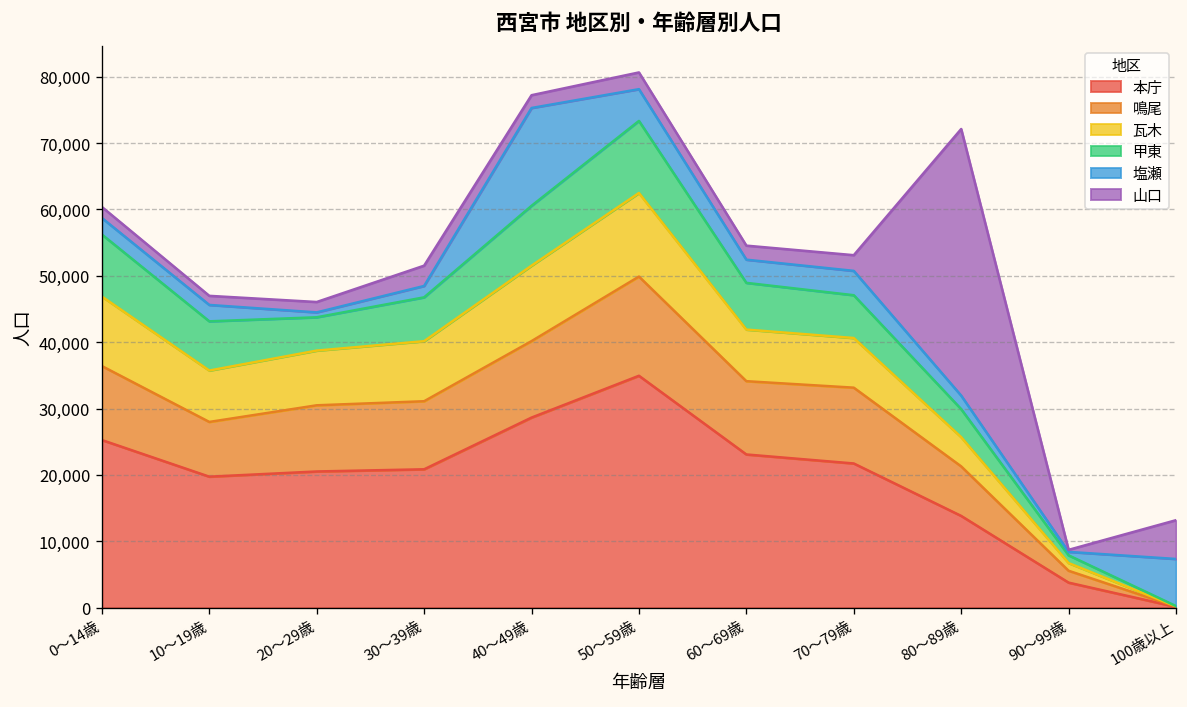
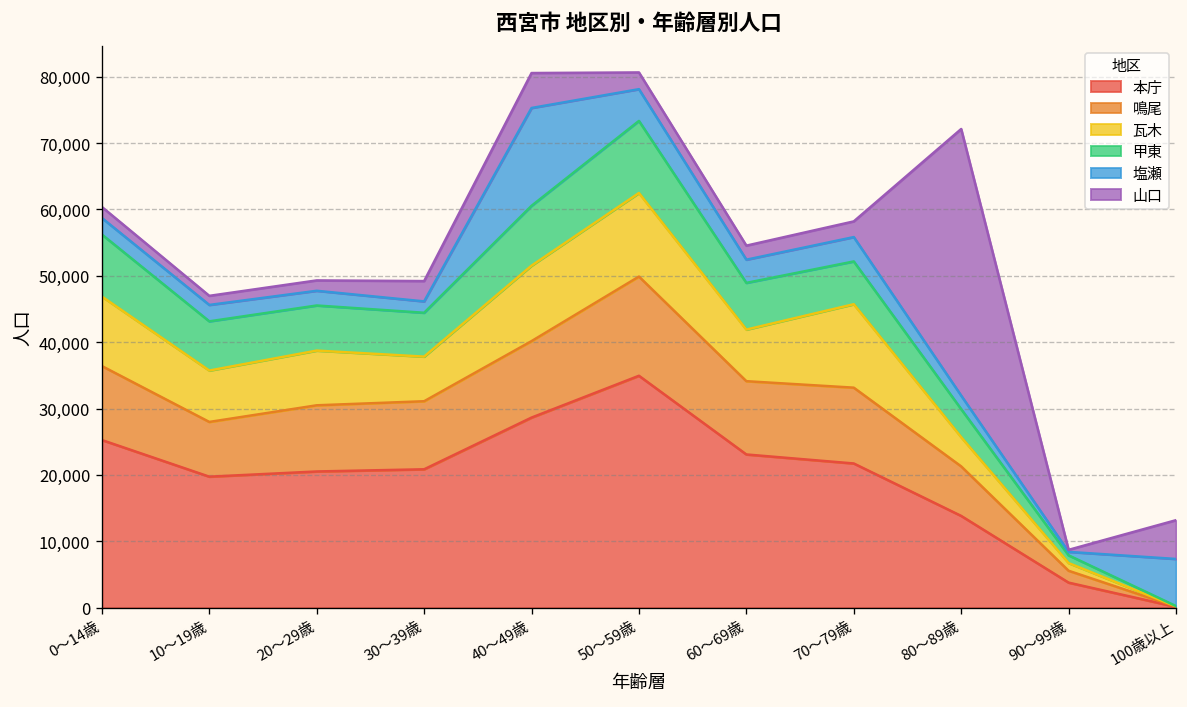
  {
    "瓦木": {
      "0～14歳": "10,000",
      "10～19歳": "8,000",
      "20～29歳": "8,000",
-     "30～39歳": "9,000",
+     "30～39歳": "7,000",
      "40～49歳": "11,000",
      "50～59歳": "13,000",
      "60～69歳": "8,000",
-     "70～79歳": "7,000",
+     "70～79歳": "13,000",
      "80～89歳": "4,000",
      "90～99歳": "1,000"
    },
    "甲東": {
      "0～14歳": "9,000",
      "10～19歳": "7,000",
-     "20～29歳": "5,000",
+     "20～29歳": "7,000",
      "30～39歳": "7,000",
      "40～49歳": "9,000",
      "50～59歳": "11,000",
      "60～69歳": "7,000",
      "70～79歳": "6,000",
      "80～89歳": "4,000",
      "90～99歳": "1,000"
    },
    "塩瀬": {
      "0～14歳": "2,000",
      "10～19歳": "2,000",
-     "20～29歳": "1,000",
+     "20～29歳": "2,000",
      "30～39歳": "2,000",
      "40～49歳": "15,000",
      "50～59歳": "5,000",
      "60～69歳": "3,000",
      "70～79歳": "4,000",
      "80～89歳": "2,000",
      "100歳以上": "7,000"
    },
    "山口": {
      "0～14歳": "2,000",
      "10～19歳": "1,000",
      "20～29歳": "2,000",
      "30～39歳": "3,000",
-     "40～49歳": "2,000",
+     "40～49歳": "5,000",
      "50～59歳": "3,000",
      "60～69歳": "2,000",
      "70～79歳": "2,000",
      "80～89歳": "40,000",
      "100歳以上": "6,000"
    }
  }
